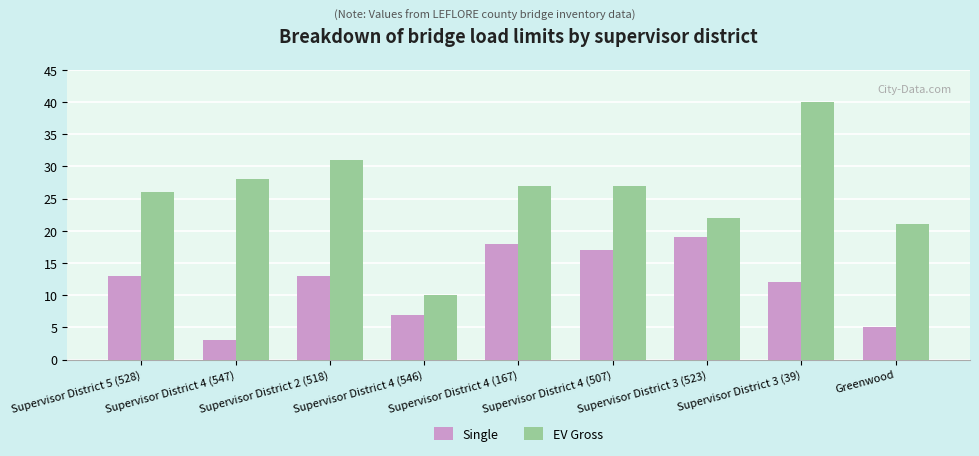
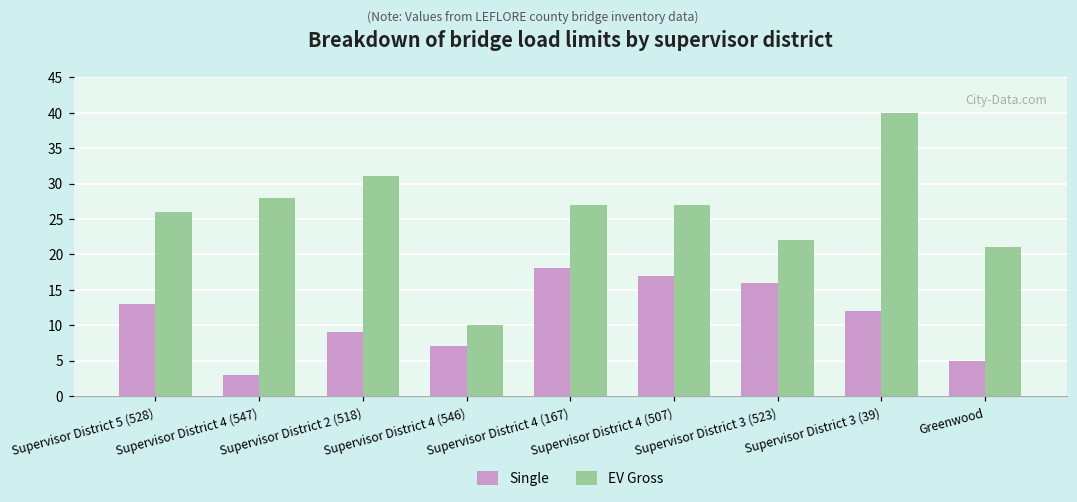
  {
    "Single": {
      "Supervisor District 5 (528)": 13,
      "Supervisor District 4 (547)": 3,
-     "Supervisor District 2 (518)": 13,
+     "Supervisor District 2 (518)": 9,
      "Supervisor District 4 (546)": 7,
      "Supervisor District 4 (167)": 18,
      "Supervisor District 4 (507)": 17,
-     "Supervisor District 3 (523)": 19,
+     "Supervisor District 3 (523)": 16,
      "Supervisor District 3 (39)": 12,
      "Greenwood": 5
    },
    "EV Gross": {
      "Supervisor District 5 (528)": 26,
      "Supervisor District 4 (547)": 28,
      "Supervisor District 2 (518)": 31,
      "Supervisor District 4 (546)": 10,
      "Supervisor District 4 (167)": 27,
      "Supervisor District 4 (507)": 27,
      "Supervisor District 3 (523)": 22,
      "Supervisor District 3 (39)": 40,
      "Greenwood": 21
    }
  }
